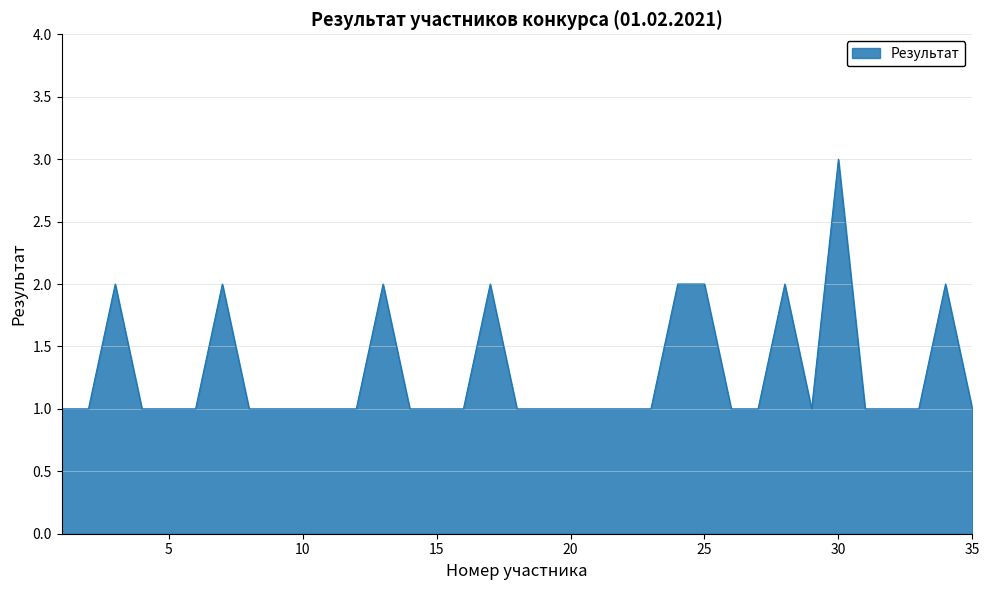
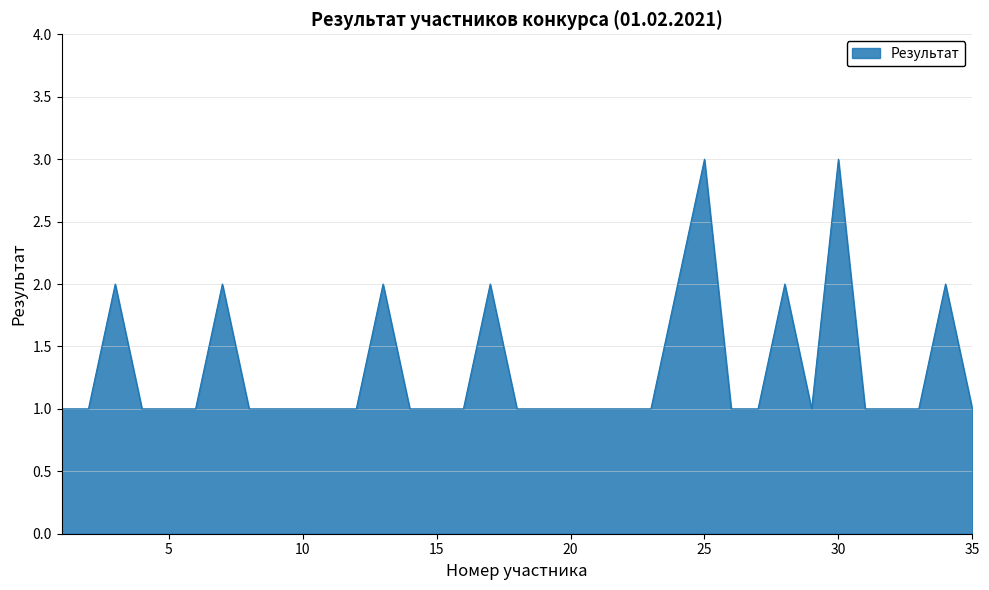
  {
    "5": 1,
    "10": 1,
    "15": 1,
    "20": 1,
-   "25": 2,
+   "25": 3,
    "30": 3,
    "35": 1
  }
